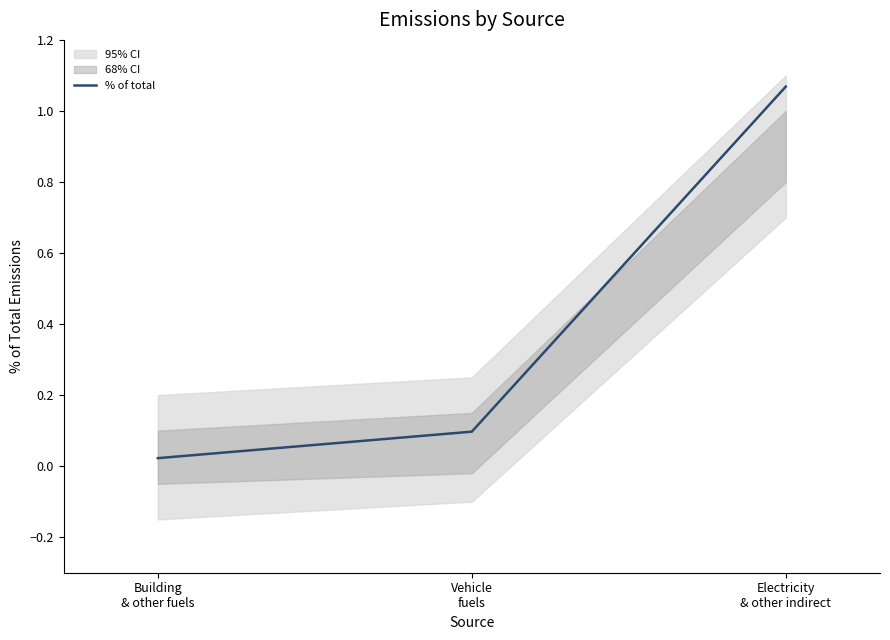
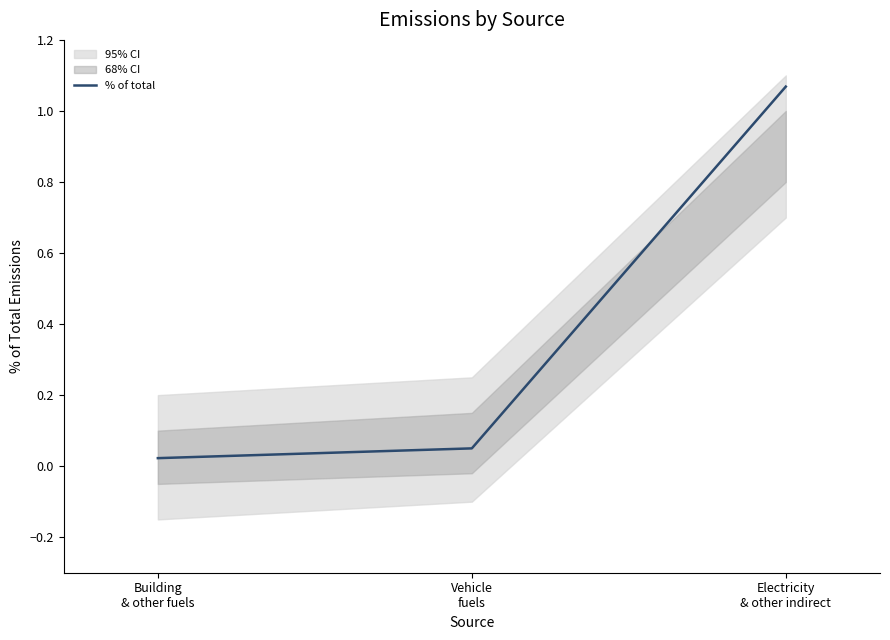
  {
    "% of total": {
      "Building & other fuels": 0.02,
-     "Vehicle fuels": 0.10,
+     "Vehicle fuels": 0.05,
      "Electricity & other indirect": 1.07
    }
  }
